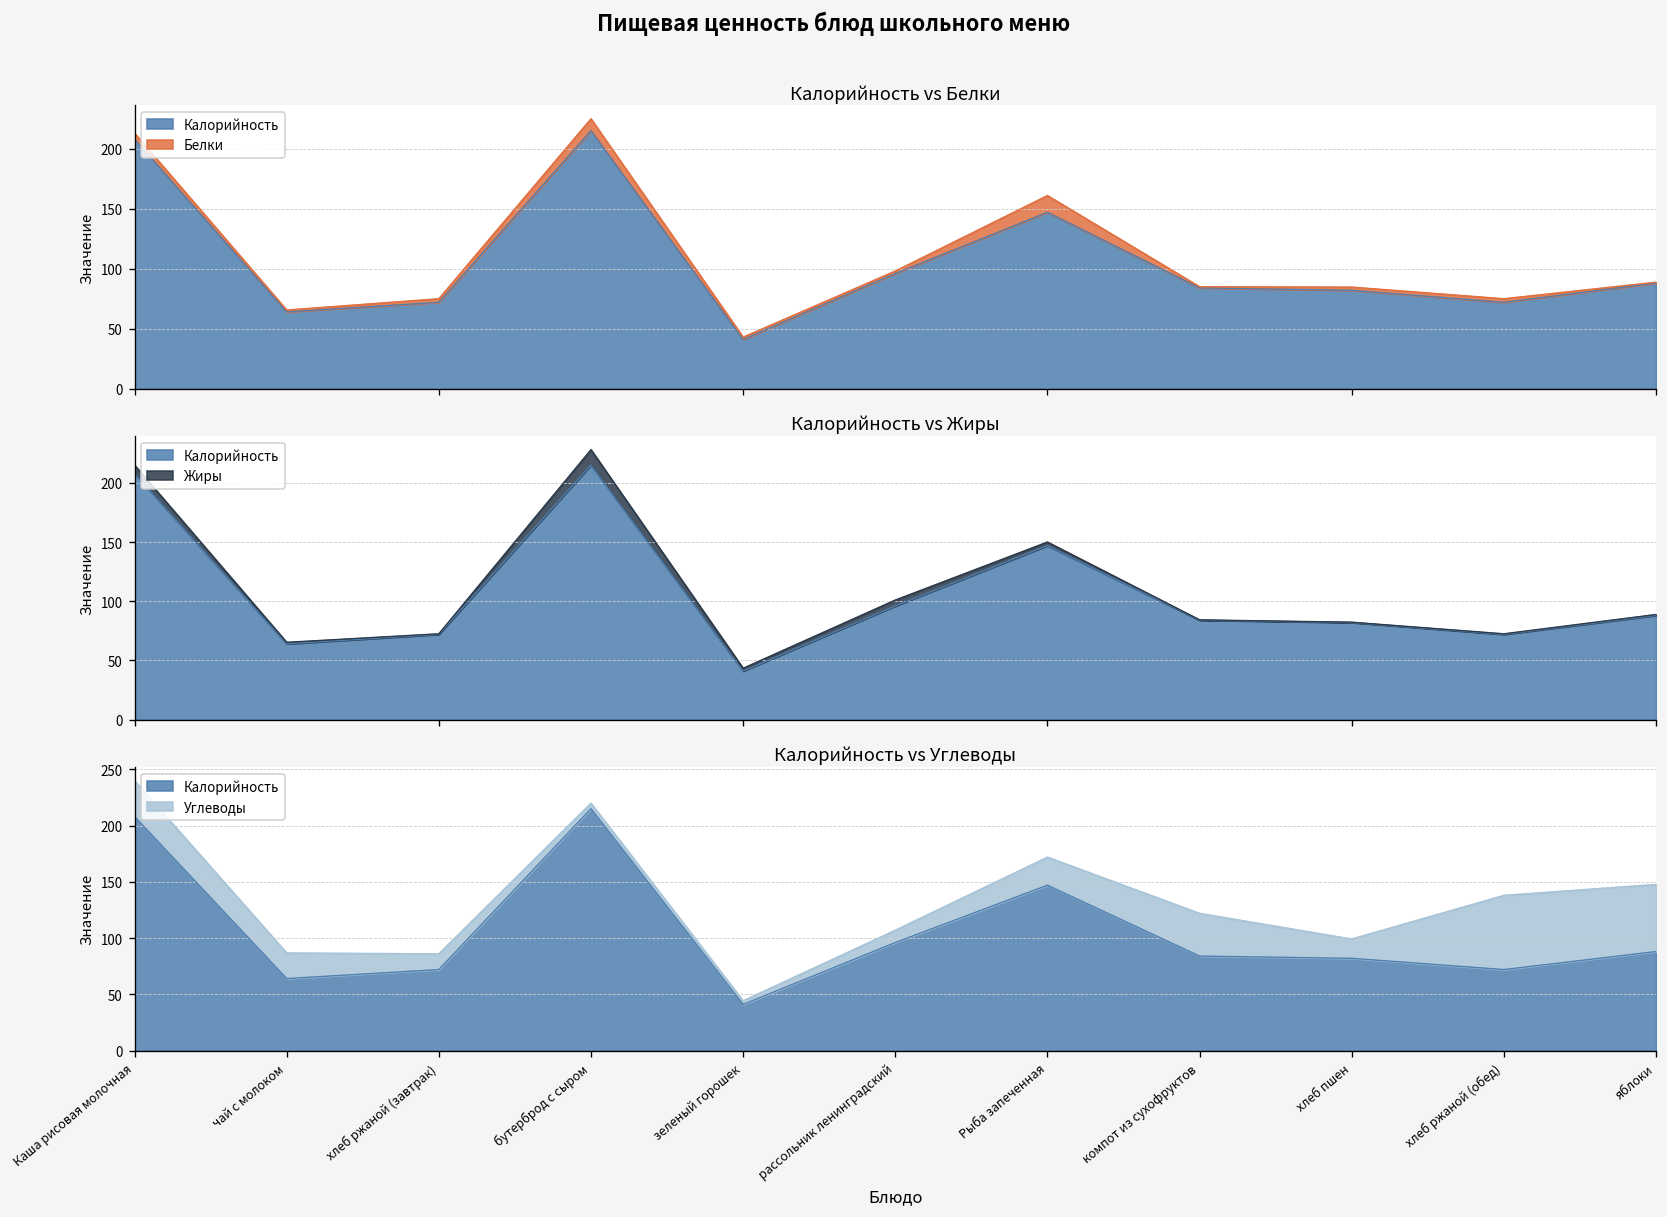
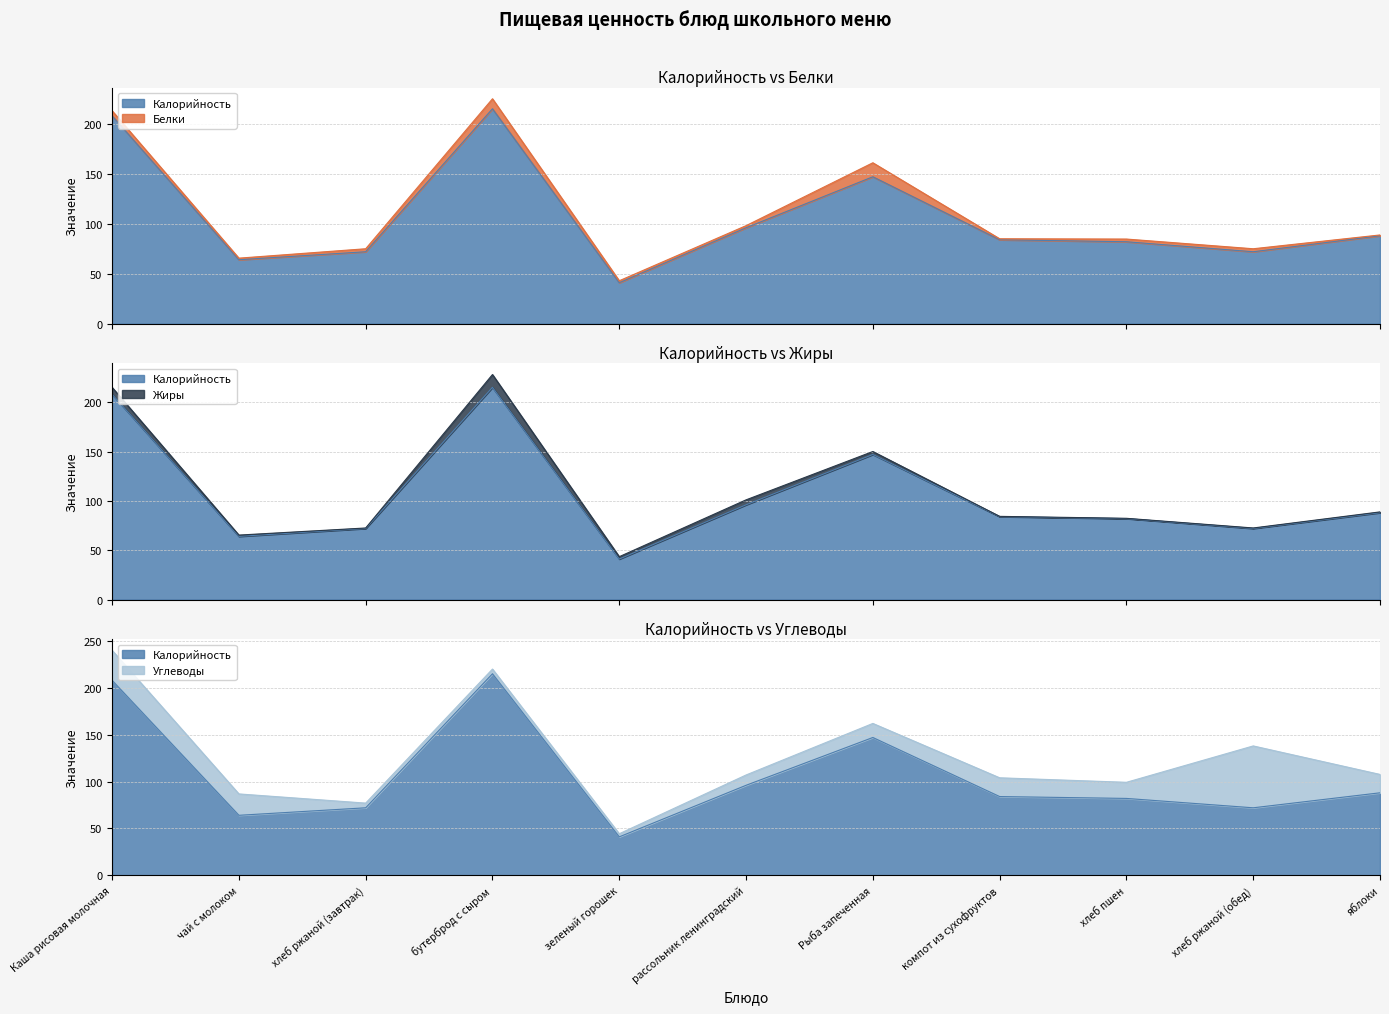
  {
    "Калорийность vs Углеводы": {
      "Калорийность": {
        "Каша рисовая молочная": 210,
        "чай с молоком": 60,
        "хлеб ржаной (завтрак)": 70,
        "бутерброд с сыром": 220,
        "зеленый горошек": 40,
        "рассольник ленинградский": 100,
        "Рыба запеченная": 150,
        "компот из сухофруктов": 80,
        "хлеб пшен": 80,
        "хлеб ржаной (обед)": 70,
        "яблоки": 90
      },
      "Углеводы": {
        "Каша рисовая молочная": 30,
        "чай с молоком": 20,
-       "хлеб ржаной (завтрак)": 14,
+       "хлеб ржаной (завтрак)": 5,
        "бутерброд с сыром": 10,
        "зеленый горошек": 0,
        "рассольник ленинградский": 10,
-       "Рыба запеченная": 30,
-       "компот из сухофруктов": 40,
+       "Рыба запеченная": 20,
+       "компот из сухофруктов": 20,
        "хлеб пшен": 20,
        "хлеб ржаной (обед)": 70,
-       "яблоки": 60
+       "яблоки": 20
      }
    }
  }
